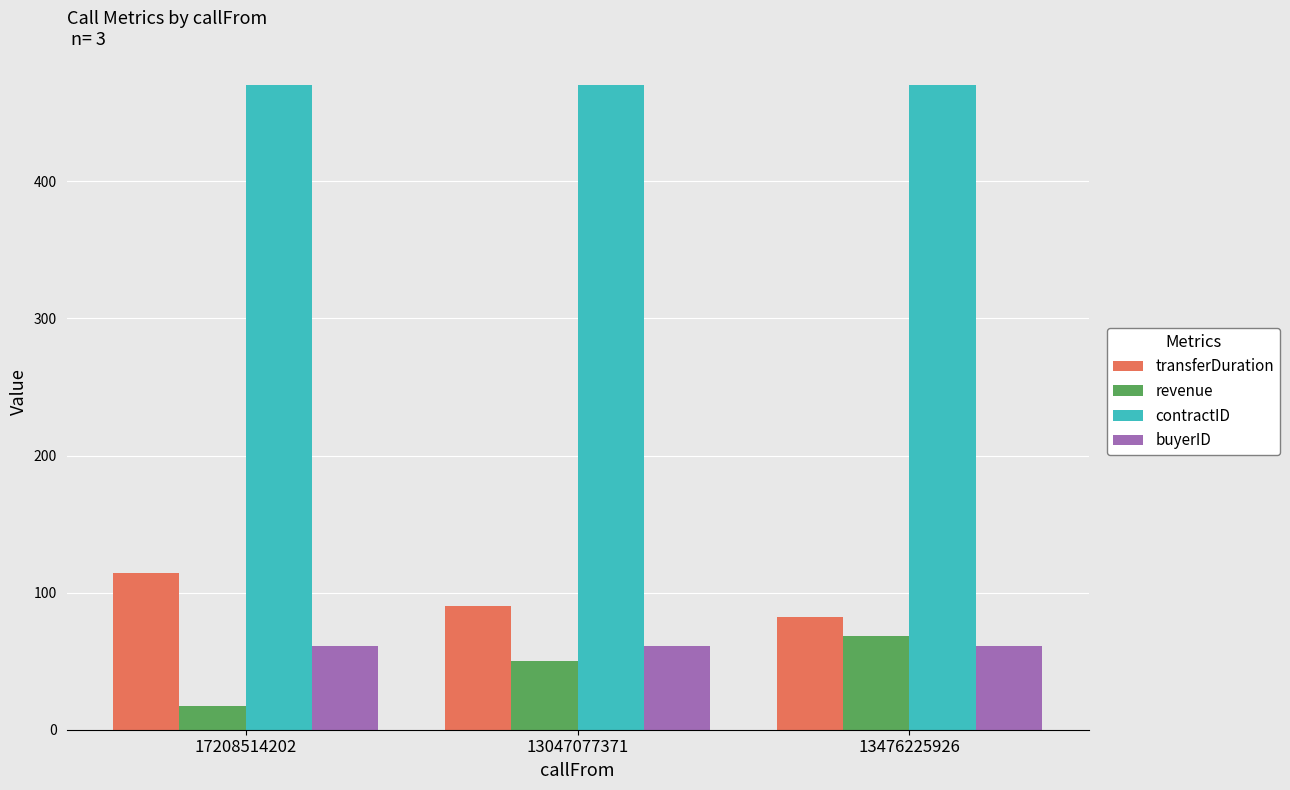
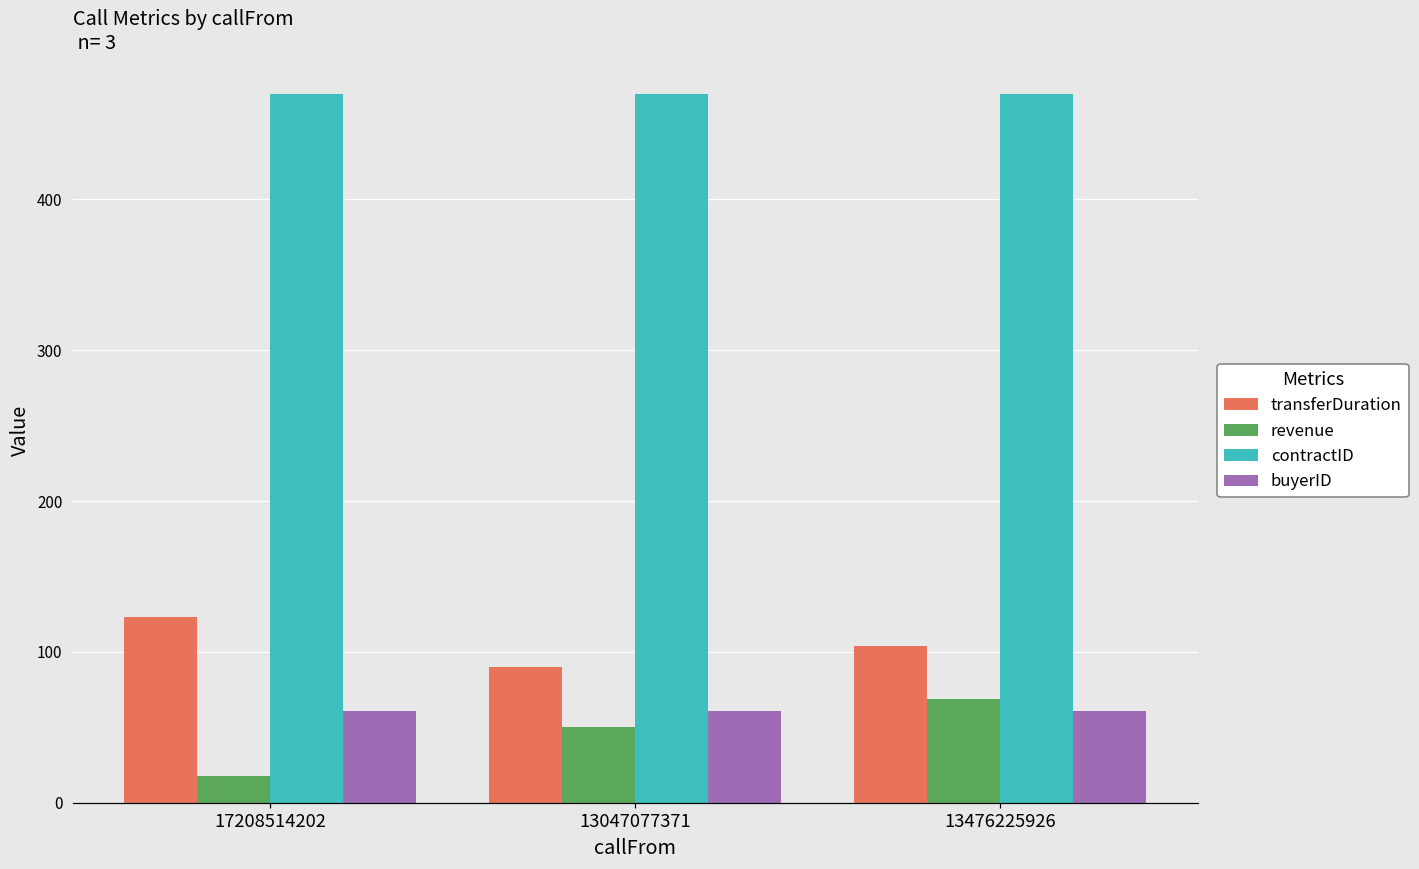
  {
    "transferDuration": {
-     "17208514202": 114,
+     "17208514202": 123,
      "13047077371": 90,
-     "13476225926": 82
+     "13476225926": 104
    },
    "revenue": {
      "17208514202": 17,
      "13047077371": 50,
      "13476225926": 69
    },
    "contractID": {
      "17208514202": 470,
      "13047077371": 470,
      "13476225926": 470
    },
    "buyerID": {
      "17208514202": 61,
      "13047077371": 61,
      "13476225926": 61
    }
  }
